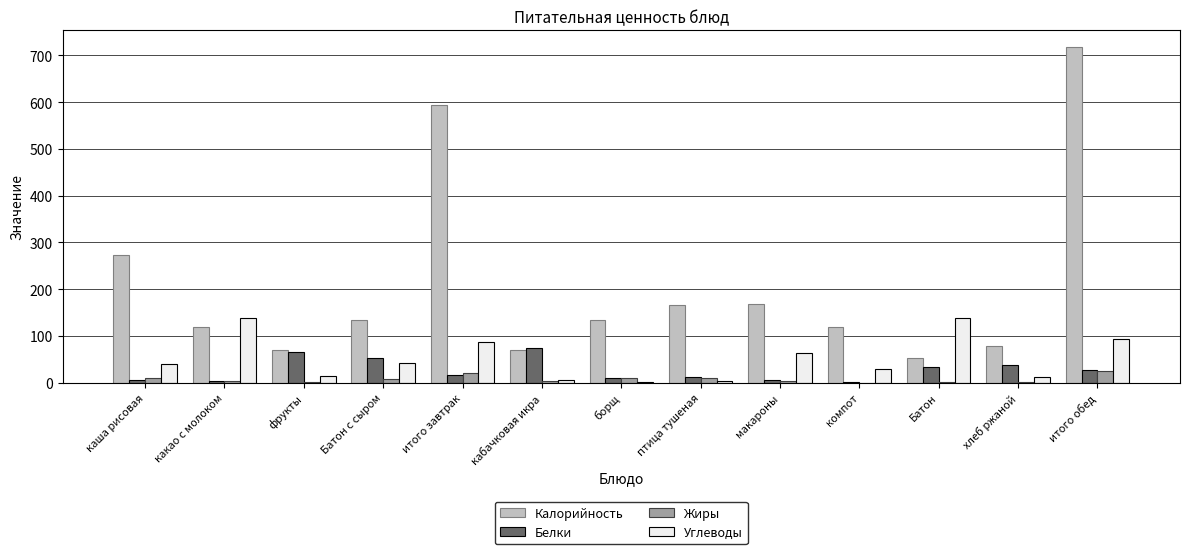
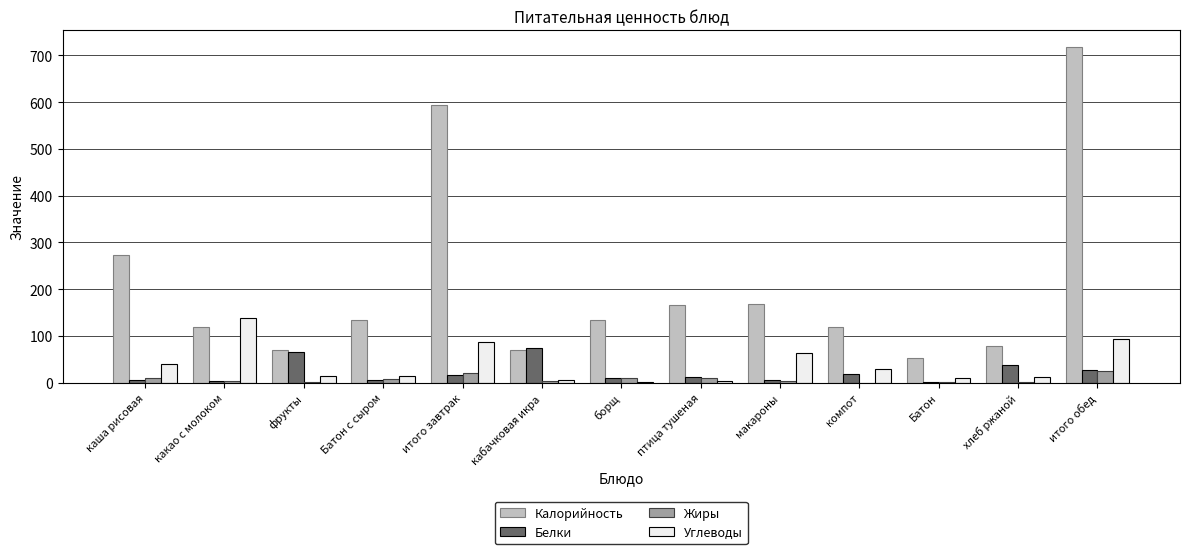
  {
    "Белки": {
      "каша рисовая": 10,
      "фрукты": 70,
-     "Батон с сыром": 50,
+     "Батон с сыром": 10,
      "итого завтрак": 20,
      "кабачковая икра": 70,
      "борщ": 10,
      "птица тушеная": 10,
      "макароны": 10,
-     "компот": 0,
-     "Батон": 30,
+     "компот": 20,
+     "Батон": 0,
      "хлеб ржаной": 40,
      "итого обед": 30
    },
    "Углеводы": {
      "каша рисовая": 40,
      "какао с молоком": 140,
      "фрукты": 10,
-     "Батон с сыром": 40,
+     "Батон с сыром": 20,
      "итого завтрак": 90,
      "макароны": 60,
      "компот": 30,
-     "Батон": 140,
+     "Батон": 10,
      "хлеб ржаной": 10,
      "итого обед": 90
    }
  }
